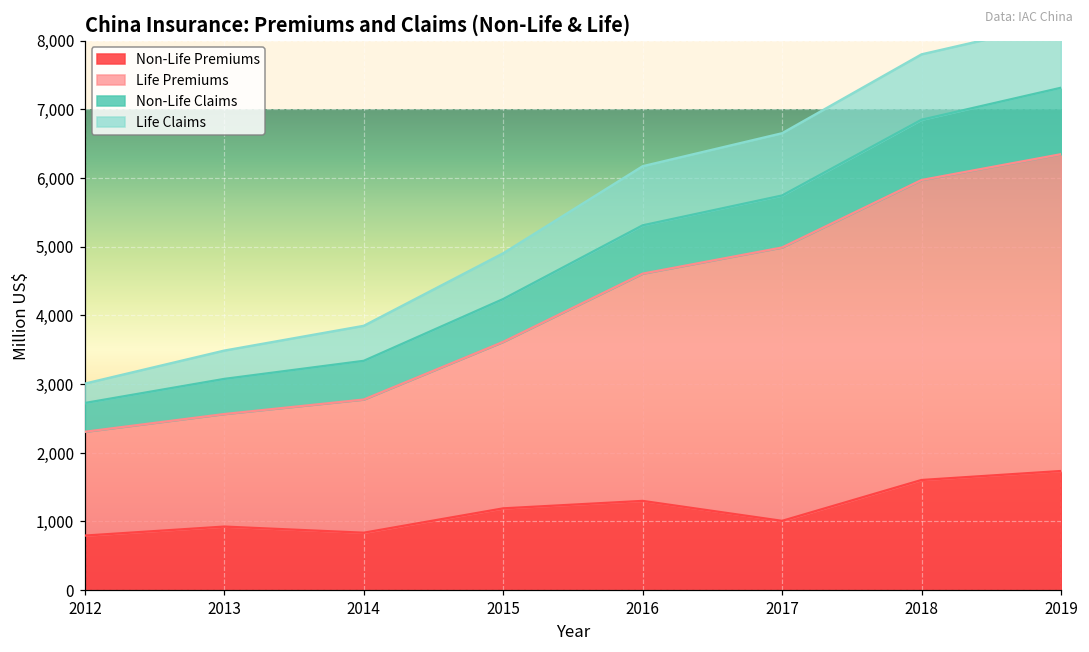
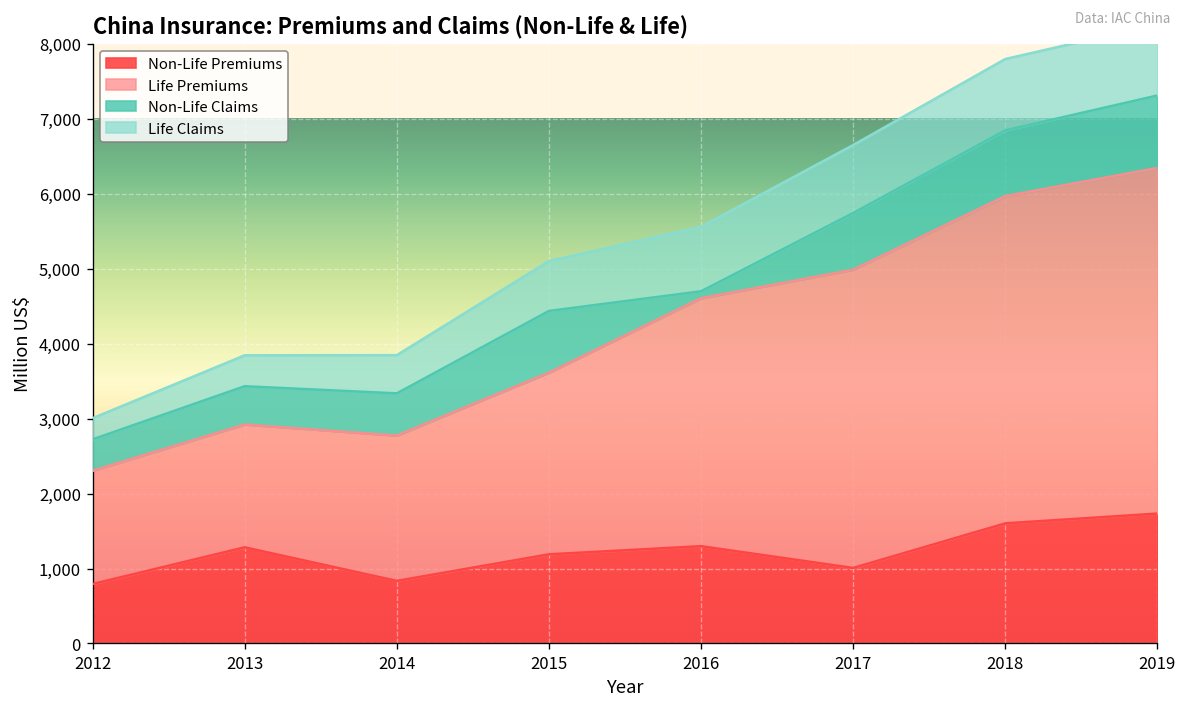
  {
    "Non-Life Premiums": {
      "2012": "800",
-     "2013": "900",
+     "2013": "1,300",
      "2014": "800",
      "2015": "1,200",
      "2016": "1,300",
      "2017": "1,000",
      "2018": "1,600",
      "2019": "1,700"
    },
    "Life Premiums": {
      "2012": "1,500",
      "2013": "1,600",
      "2014": "1,900",
      "2015": "2,400",
      "2016": "3,300",
      "2017": "4,000",
      "2018": "4,400",
      "2019": "4,600"
    },
    "Non-Life Claims": {
      "2012": "400",
      "2013": "500",
      "2014": "600",
-     "2015": "600",
-     "2016": "700",
+     "2015": "800",
+     "2016": "100",
      "2017": "800",
      "2018": "900",
      "2019": "1,000"
    },
    "Life Claims": {
      "2012": "300",
      "2013": "400",
      "2014": "500",
      "2015": "700",
      "2016": "900",
      "2017": "900",
      "2018": "1,000"
    }
  }
